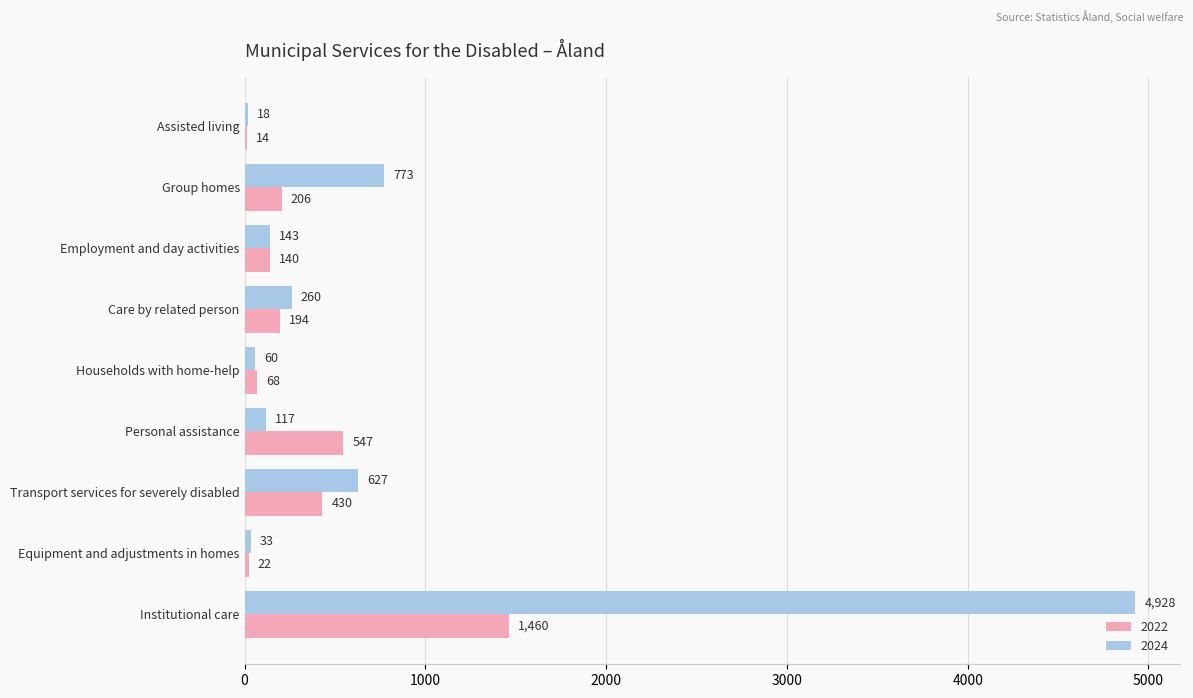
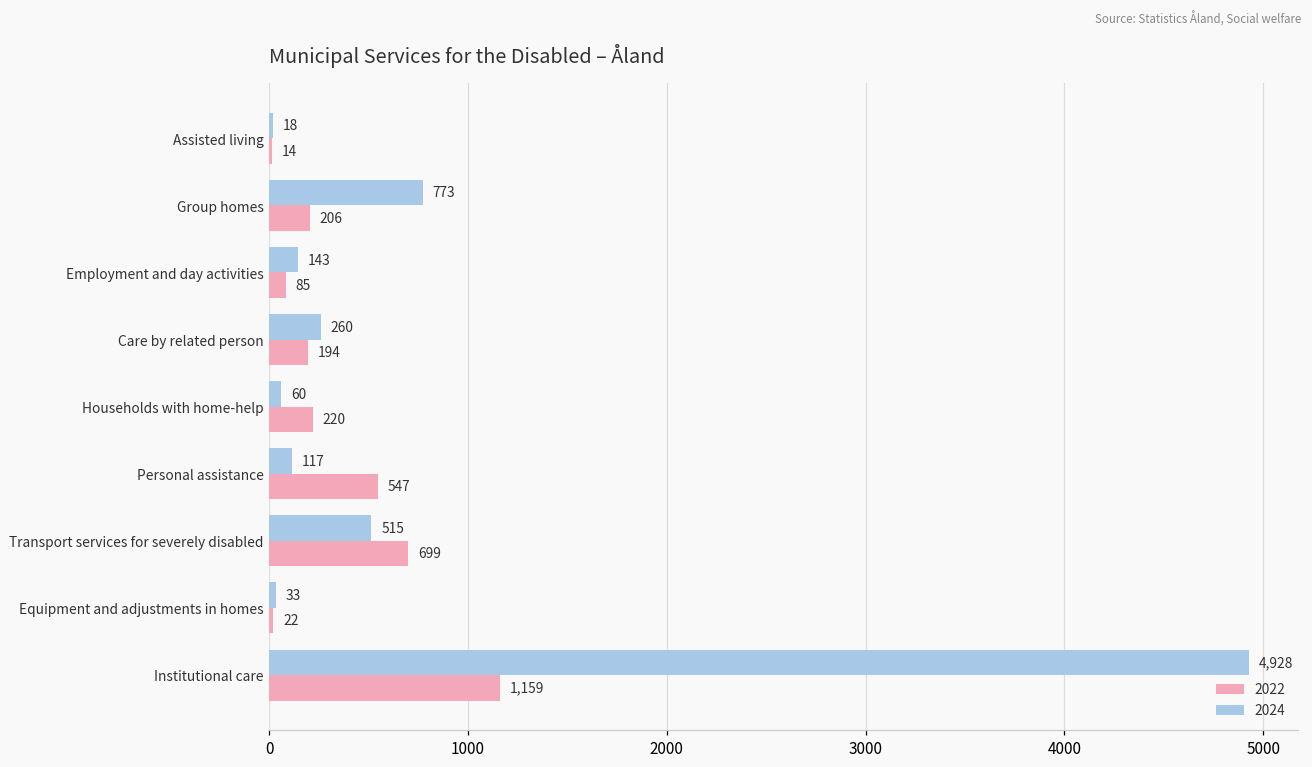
  {
    "2022": {
      "Assisted living": "14",
      "Group homes": "206",
-     "Employment and day activities": "140",
+     "Employment and day activities": "85",
      "Care by related person": "194",
-     "Households with home-help": "68",
+     "Households with home-help": "220",
      "Personal assistance": "547",
-     "Transport services for severely disabled": "430",
+     "Transport services for severely disabled": "699",
      "Equipment and adjustments in homes": "22",
-     "Institutional care": "1,460"
+     "Institutional care": "1,159"
    },
    "2024": {
      "Assisted living": "18",
      "Group homes": "773",
      "Employment and day activities": "143",
      "Care by related person": "260",
      "Households with home-help": "60",
      "Personal assistance": "117",
-     "Transport services for severely disabled": "627",
+     "Transport services for severely disabled": "515",
      "Equipment and adjustments in homes": "33",
      "Institutional care": "4,928"
    }
  }
